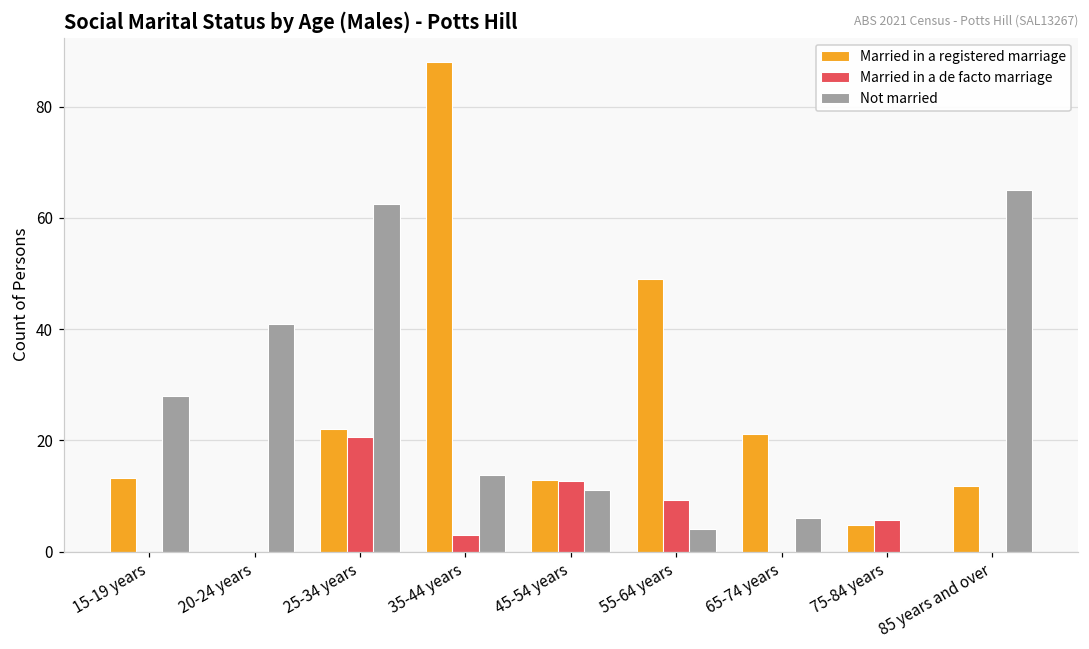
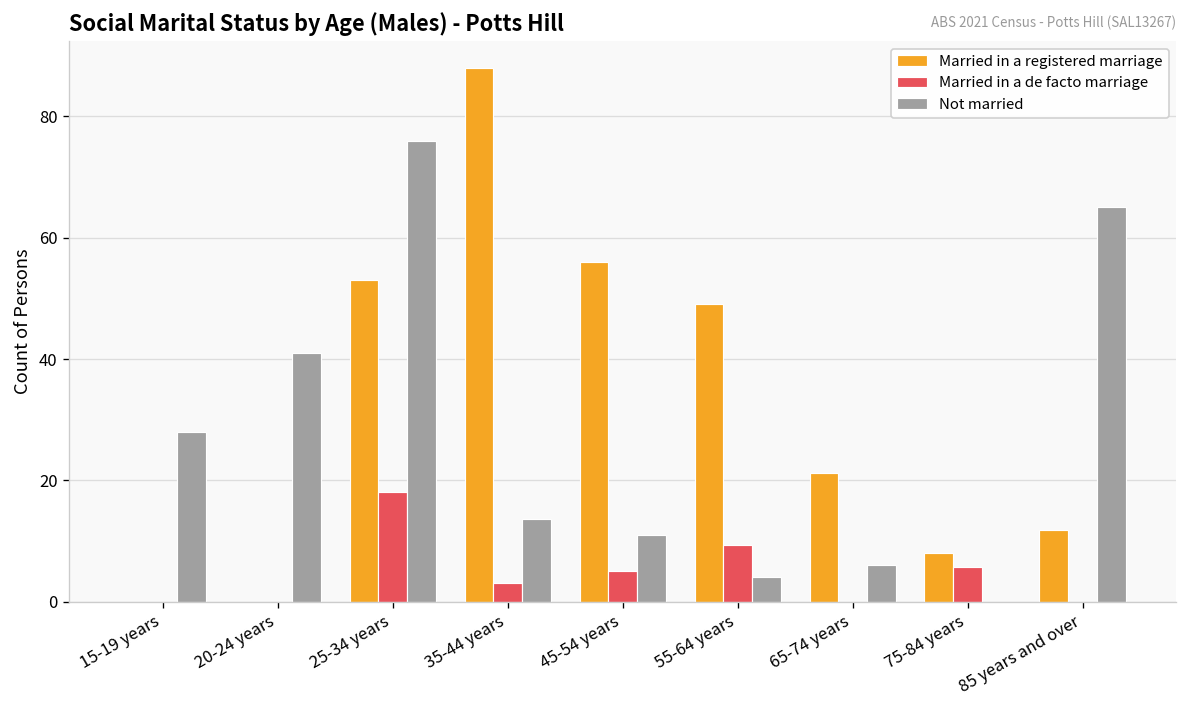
  {
    "Married in a registered marriage": {
-     "15-19 years": 13,
+     "15-19 years": 0,
      "20-24 years": 0,
-     "25-34 years": 22,
+     "25-34 years": 53,
      "35-44 years": 88,
-     "45-54 years": 13,
+     "45-54 years": 56,
      "55-64 years": 49,
      "65-74 years": 21,
-     "75-84 years": 5,
+     "75-84 years": 8,
      "85 years and over": 12
    },
    "Married in a de facto marriage": {
      "15-19 years": 0,
      "20-24 years": 0,
-     "25-34 years": 21,
+     "25-34 years": 18,
      "35-44 years": 3,
-     "45-54 years": 13,
+     "45-54 years": 5,
      "55-64 years": 9,
      "65-74 years": 0,
      "75-84 years": 6,
      "85 years and over": 0
    },
    "Not married": {
      "15-19 years": 28,
      "20-24 years": 41,
-     "25-34 years": 63,
+     "25-34 years": 76,
      "35-44 years": 14,
      "45-54 years": 11,
      "55-64 years": 4,
      "65-74 years": 6,
      "75-84 years": 0,
      "85 years and over": 65
    }
  }
